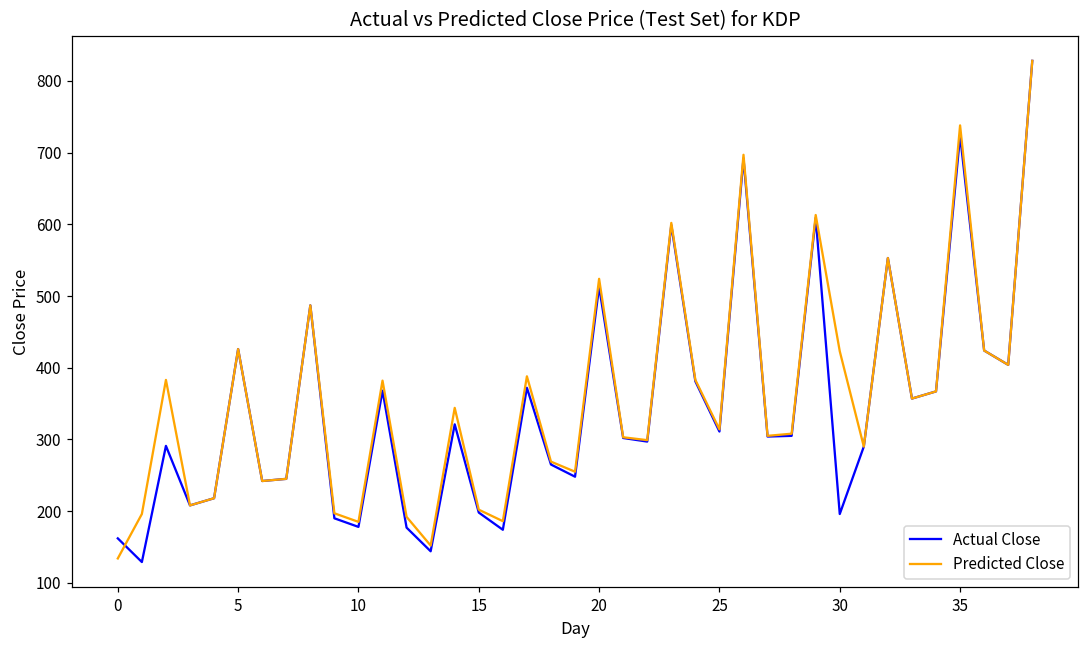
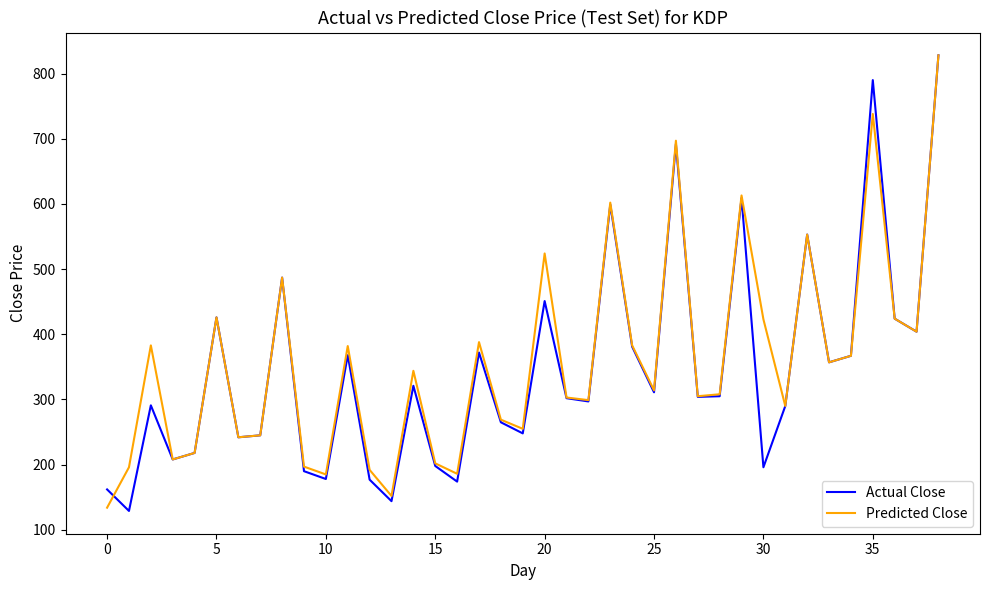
  {
    "Actual Close": {
      "0": 160,
      "10": 180,
      "15": 200,
-     "20": 510,
+     "20": 450,
      "30": 200,
-     "35": 720
+     "35": 790
    },
    "Predicted Close": {
      "0": 130,
      "10": 190,
      "15": 200,
      "20": 520,
      "30": 420,
      "35": 740
    }
  }
